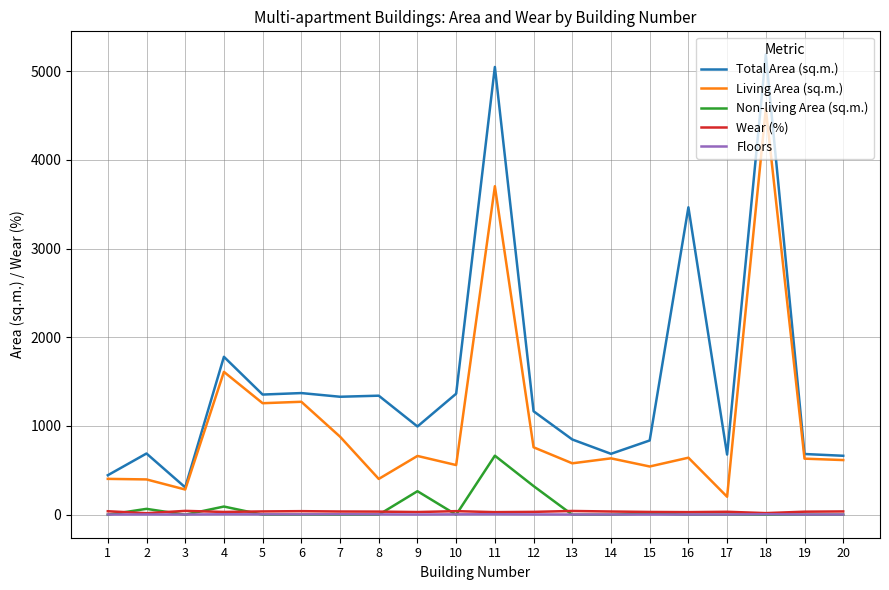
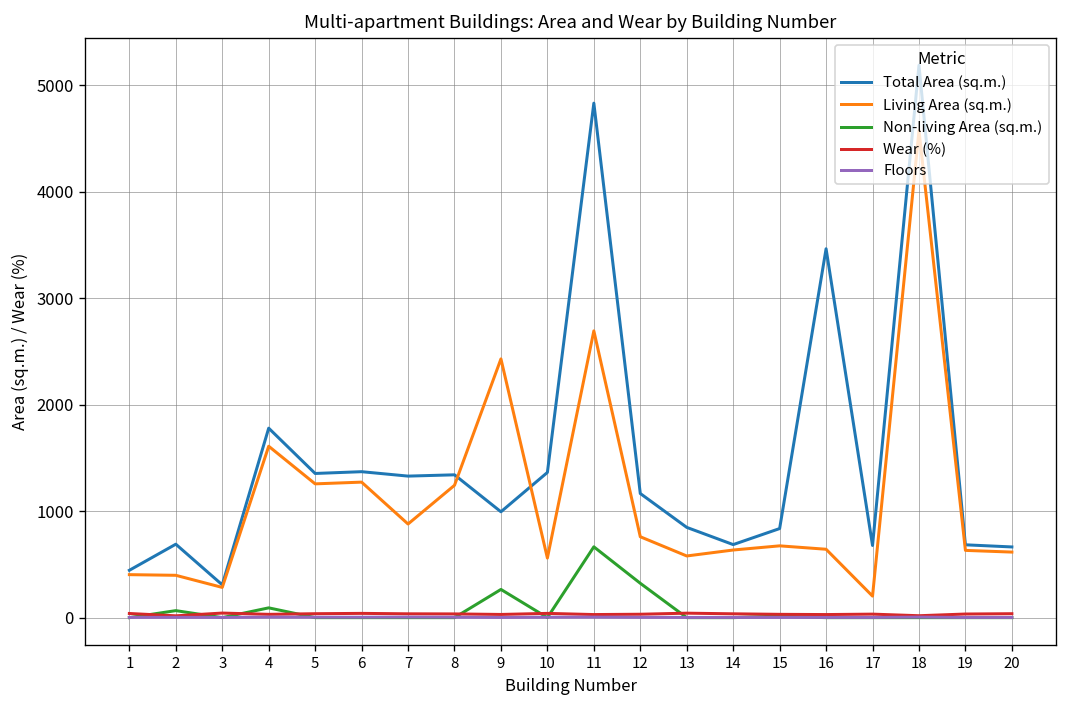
  {
    "Total Area (sq.m.)": {
      "1": 400,
      "2": 700,
      "4": 1800,
      "5": 1400,
      "6": 1400,
      "7": 1300,
      "8": 1300,
      "9": 1000,
      "10": 1400,
-     "11": 5000,
+     "11": 4800,
      "12": 1200,
      "13": 800,
      "14": 700,
      "15": 800,
      "16": 3500,
      "17": 700,
      "19": 700,
      "20": 700
    },
    "Living Area (sq.m.)": {
      "1": 400,
      "2": 400,
      "4": 1600,
      "5": 1300,
      "6": 1300,
      "7": 900,
-     "8": 400,
-     "9": 700,
+     "8": 1200,
+     "9": 2400,
      "10": 600,
-     "11": 3700,
+     "11": 2700,
      "12": 800,
      "13": 600,
      "14": 600,
-     "15": 500,
+     "15": 700,
      "16": 600,
      "17": 200,
      "19": 600,
      "20": 600
    },
    "Non-living Area (sq.m.)": {
      "2": 100,
      "4": 100,
      "9": 300,
      "11": 700,
      "12": 300
    },
    "Wear (%)": {
      "1": 0,
      "3": 0,
      "5": 0,
      "6": 0,
      "7": 0,
      "8": 0,
      "10": 0,
      "13": 0,
      "14": 0,
      "17": 0,
      "19": 0,
      "20": 0
    }
  }
